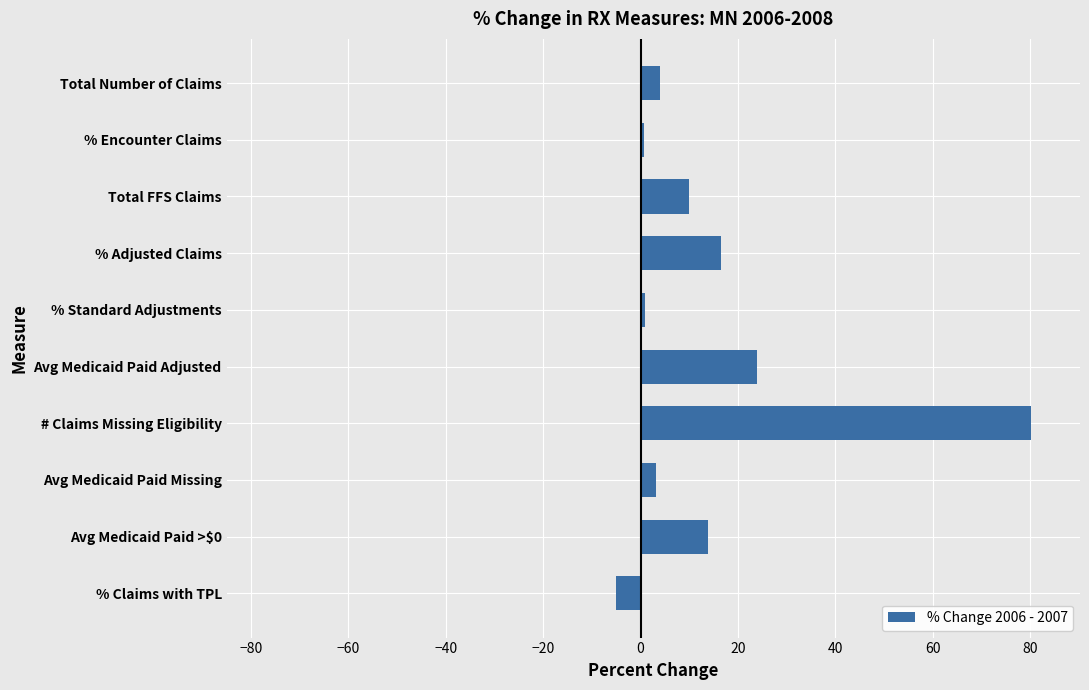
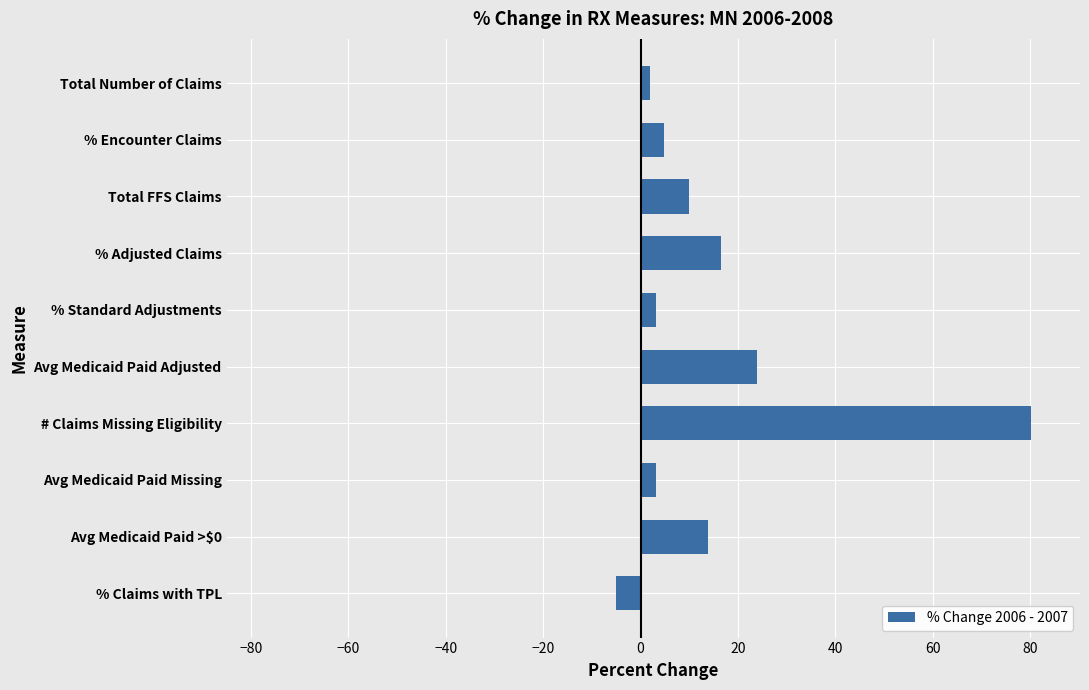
  {
-   "Total Number of Claims": 4,
-   "% Encounter Claims": 1,
+   "Total Number of Claims": 2,
+   "% Encounter Claims": 5,
    "Total FFS Claims": 10,
    "% Adjusted Claims": 17,
-   "% Standard Adjustments": 1,
+   "% Standard Adjustments": 3,
    "Avg Medicaid Paid Adjusted": 24,
    "# Claims Missing Eligibility": 80,
    "Avg Medicaid Paid Missing": 3,
    "Avg Medicaid Paid >$0": 14,
    "% Claims with TPL": -5
  }
